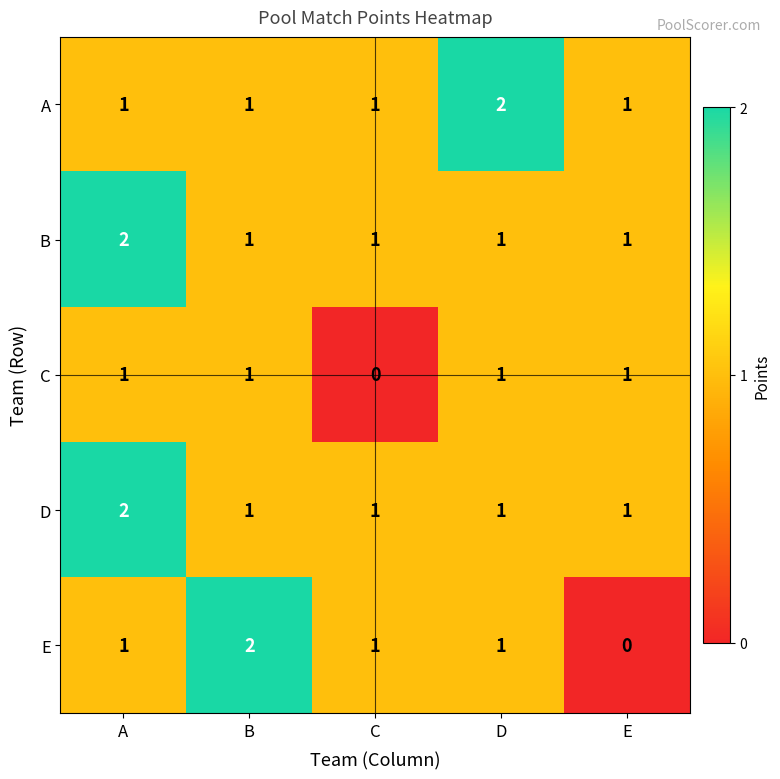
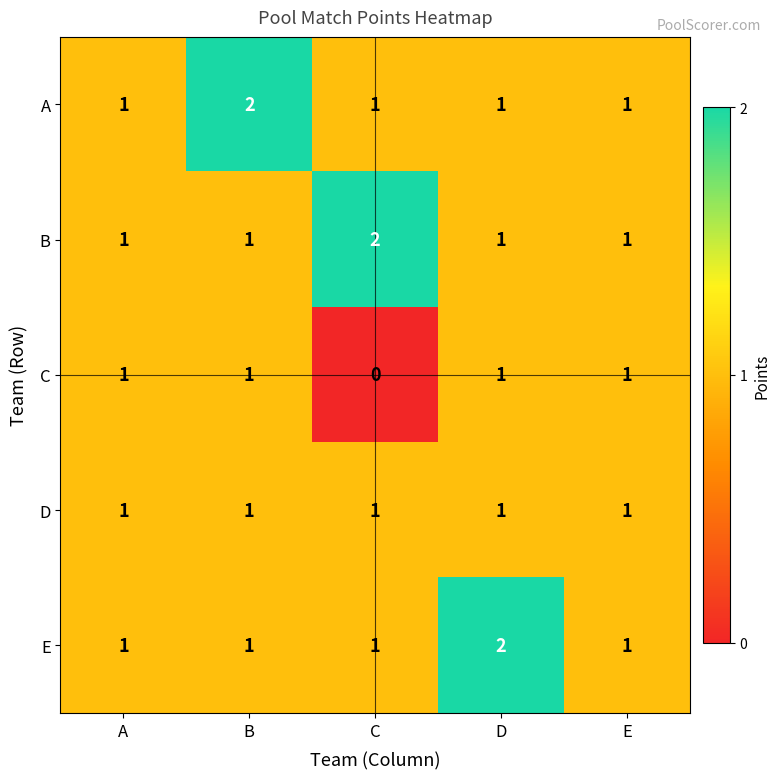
  {
    "A": {
      "A": 1,
-     "B": 1,
+     "B": 2,
      "C": 1,
-     "D": 2,
+     "D": 1,
      "E": 1
    },
    "B": {
-     "A": 2,
+     "A": 1,
      "B": 1,
-     "C": 1,
+     "C": 2,
      "D": 1,
      "E": 1
    },
    "C": {
      "A": 1,
      "B": 1,
      "C": 0,
      "D": 1,
      "E": 1
    },
    "D": {
-     "A": 2,
+     "A": 1,
      "B": 1,
      "C": 1,
      "D": 1,
      "E": 1
    },
    "E": {
      "A": 1,
-     "B": 2,
+     "B": 1,
      "C": 1,
-     "D": 1,
-     "E": 0
+     "D": 2,
+     "E": 1
    }
  }
